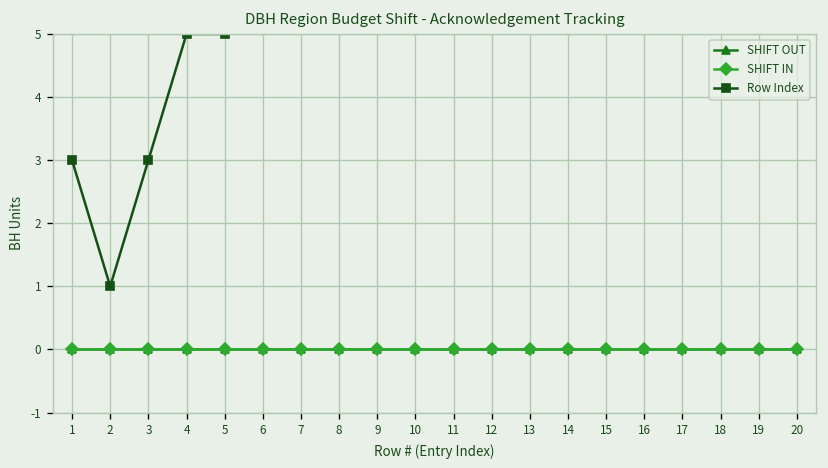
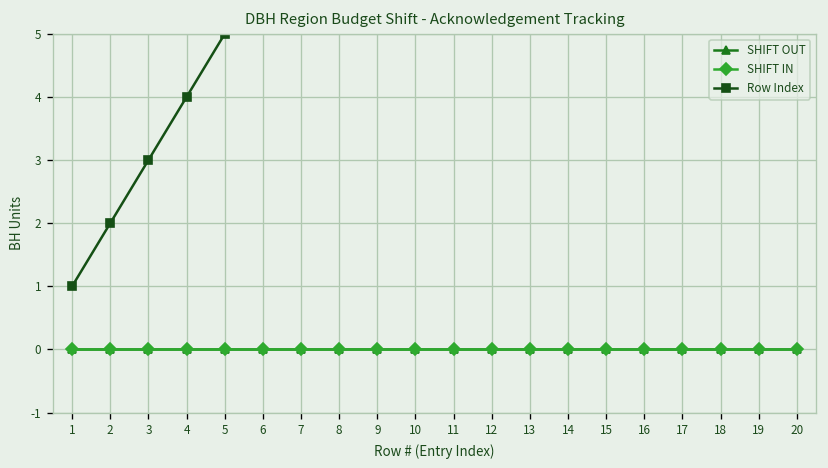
  {
    "SHIFT IN": {
      "1": 0,
      "2": 0,
      "3": 0,
      "4": 0,
      "5": 0,
      "6": 0,
      "7": 0,
      "8": 0,
      "9": 0,
      "10": 0,
      "11": 0,
      "12": 0,
      "13": 0,
      "14": 0,
      "15": 0,
      "16": 0,
      "17": 0,
      "18": 0,
      "19": 0,
      "20": 0
    },
    "Row Index": {
-     "1": 3,
-     "2": 1,
+     "1": 1,
+     "2": 2,
      "3": 3,
-     "4": 5,
+     "4": 4,
      "5": 5
    }
  }
